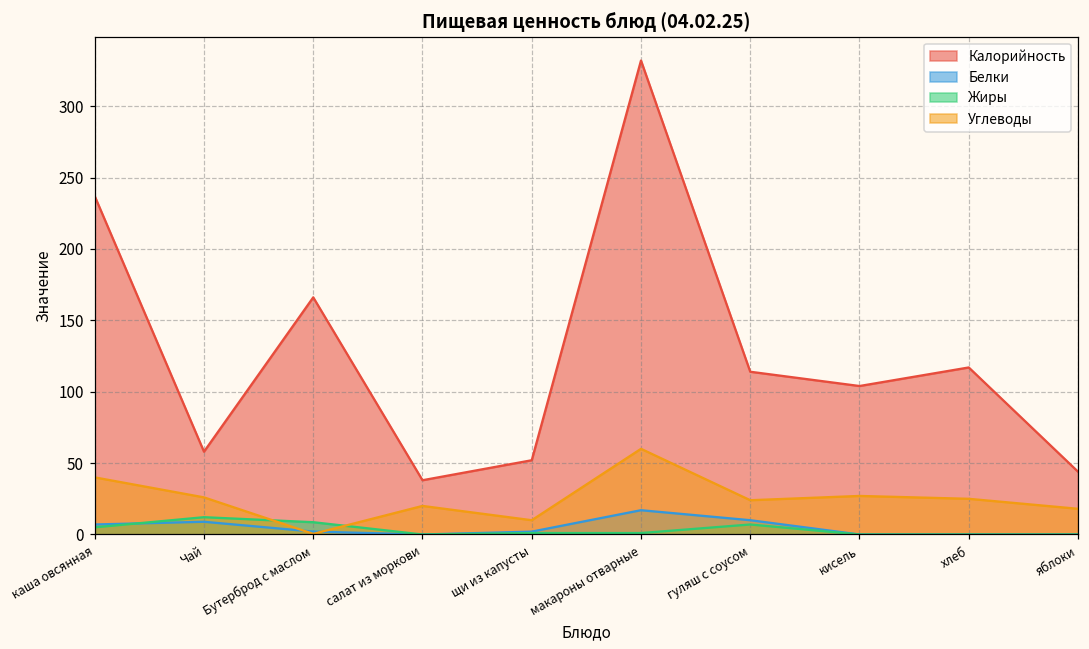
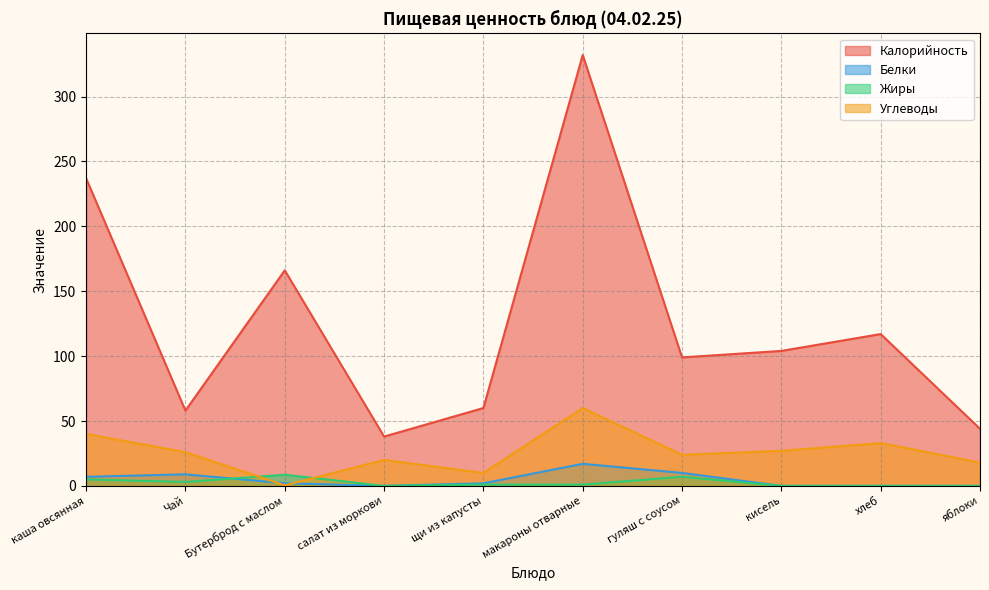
  {
    "Калорийность": {
      "каша овсянная": 237,
      "Чай": 58,
      "Бутерброд с маслом": 166,
      "салат из моркови": 38,
-     "щи из капусты": 52,
+     "щи из капусты": 60,
      "макароны отварные": 332,
-     "гуляш с соусом": 114,
+     "гуляш с соусом": 99,
      "кисель": 104,
      "хлеб": 117,
      "яблоки": 44
    },
    "Белки": {
      "каша овсянная": 7,
      "Чай": 9,
      "макароны отварные": 17,
      "гуляш с соусом": 10
    },
    "Жиры": {
      "каша овсянная": 5,
-     "Чай": 12,
+     "Чай": 3,
      "Бутерброд с маслом": 9,
      "макароны отварные": 1,
      "гуляш с соусом": 7
    },
    "Углеводы": {
      "каша овсянная": 40,
      "Чай": 26,
      "салат из моркови": 20,
      "щи из капусты": 10,
      "макароны отварные": 60,
      "гуляш с соусом": 24,
      "кисель": 27,
-     "хлеб": 25,
+     "хлеб": 33,
      "яблоки": 18
    }
  }
